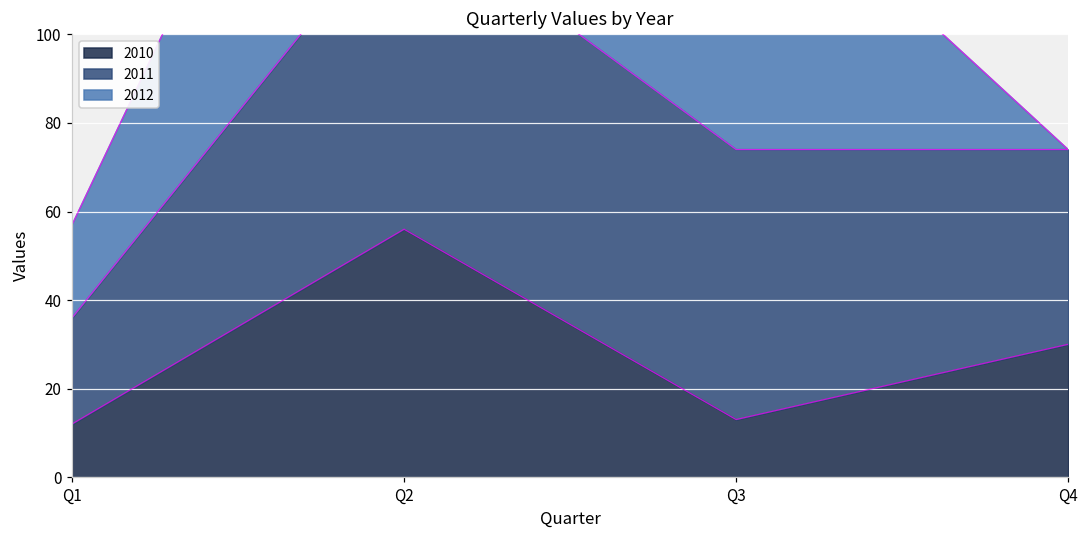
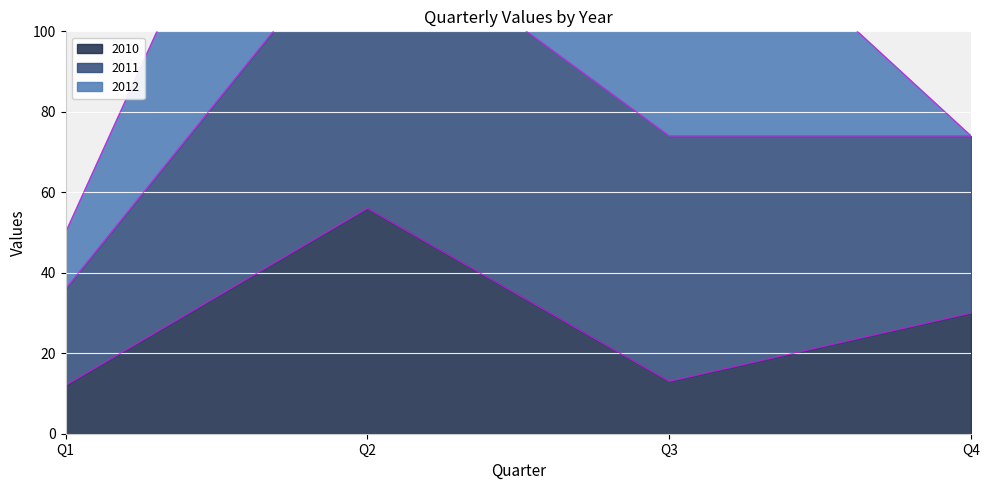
  {
    "2010": {
      "Q1": 12,
      "Q2": 56,
      "Q3": 13,
      "Q4": 30
    },
    "2011": {
      "Q1": 24,
      "Q3": 61
    },
    "2012": {
-     "Q1": 21
+     "Q1": 14
    }
  }
